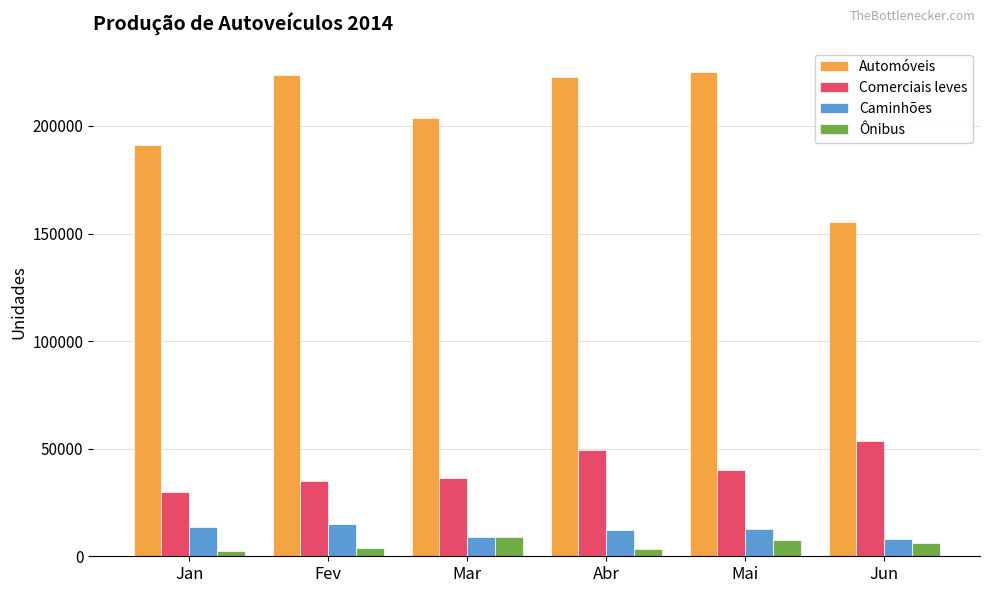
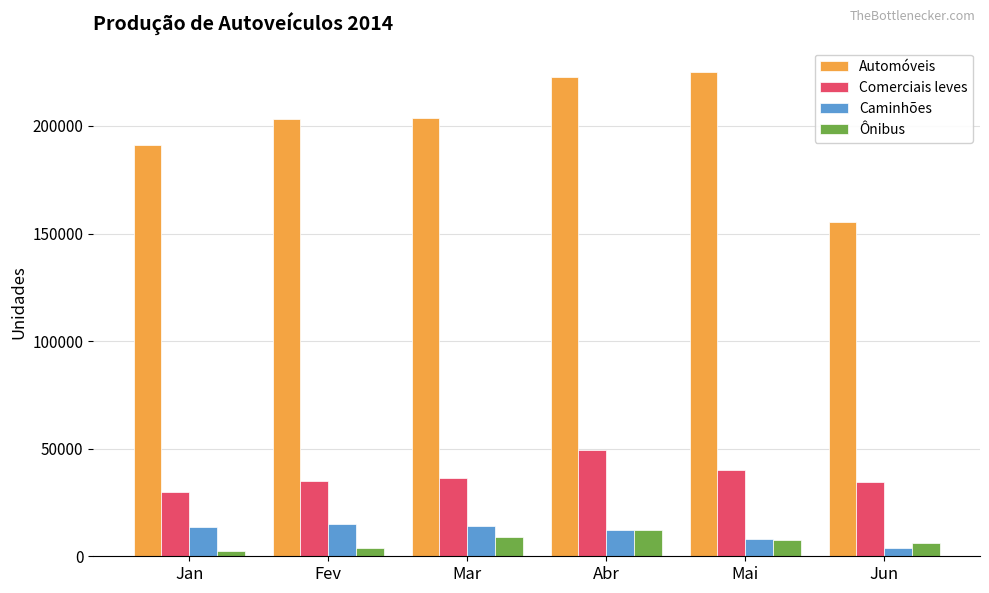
  {
    "Automóveis": {
      "Jan": 191000,
-     "Fev": 224000,
+     "Fev": 203000,
      "Mar": 204000,
      "Abr": 223000,
      "Mai": 225000,
      "Jun": 156000
    },
    "Comerciais leves": {
      "Jan": 30000,
      "Fev": 35000,
      "Mar": 36000,
      "Abr": 49000,
      "Mai": 40000,
-     "Jun": 54000
+     "Jun": 35000
    },
    "Caminhões": {
      "Jan": 14000,
      "Fev": 15000,
-     "Mar": 9000,
+     "Mar": 14000,
      "Abr": 12000,
-     "Mai": 13000,
-     "Jun": 8000
+     "Mai": 8000,
+     "Jun": 4000
    },
    "Ônibus": {
      "Jan": 2000,
      "Fev": 4000,
      "Mar": 9000,
-     "Abr": 3000,
+     "Abr": 12000,
      "Mai": 8000,
      "Jun": 6000
    }
  }
